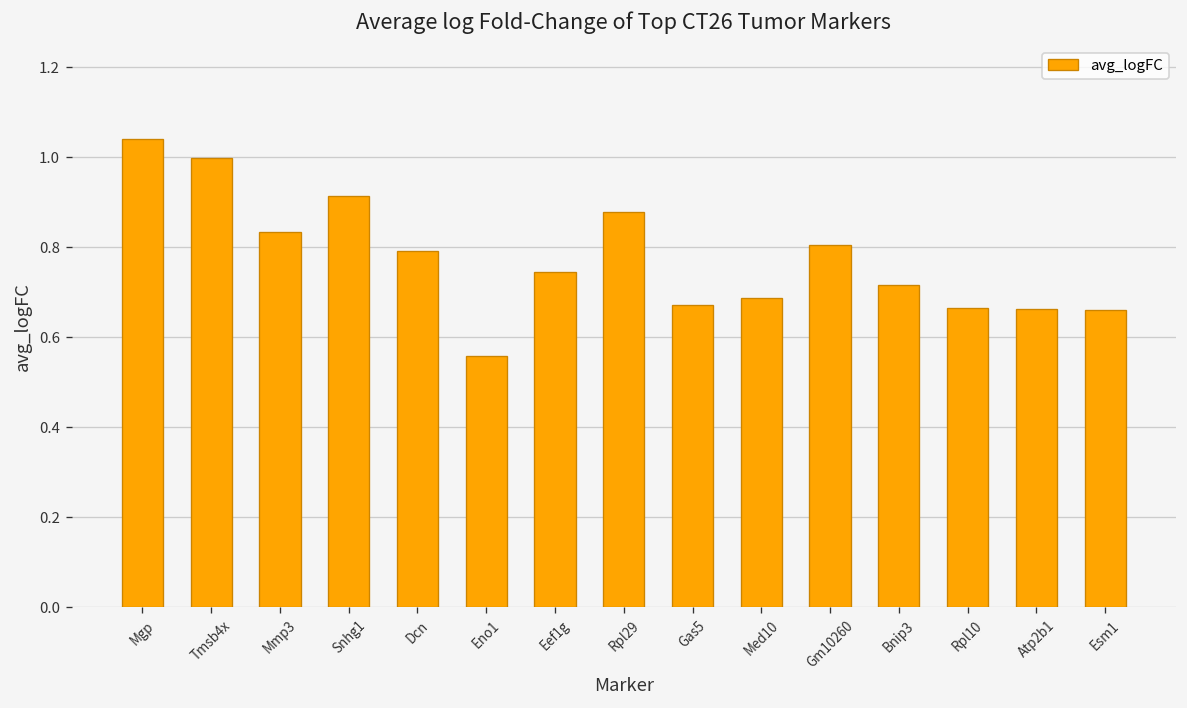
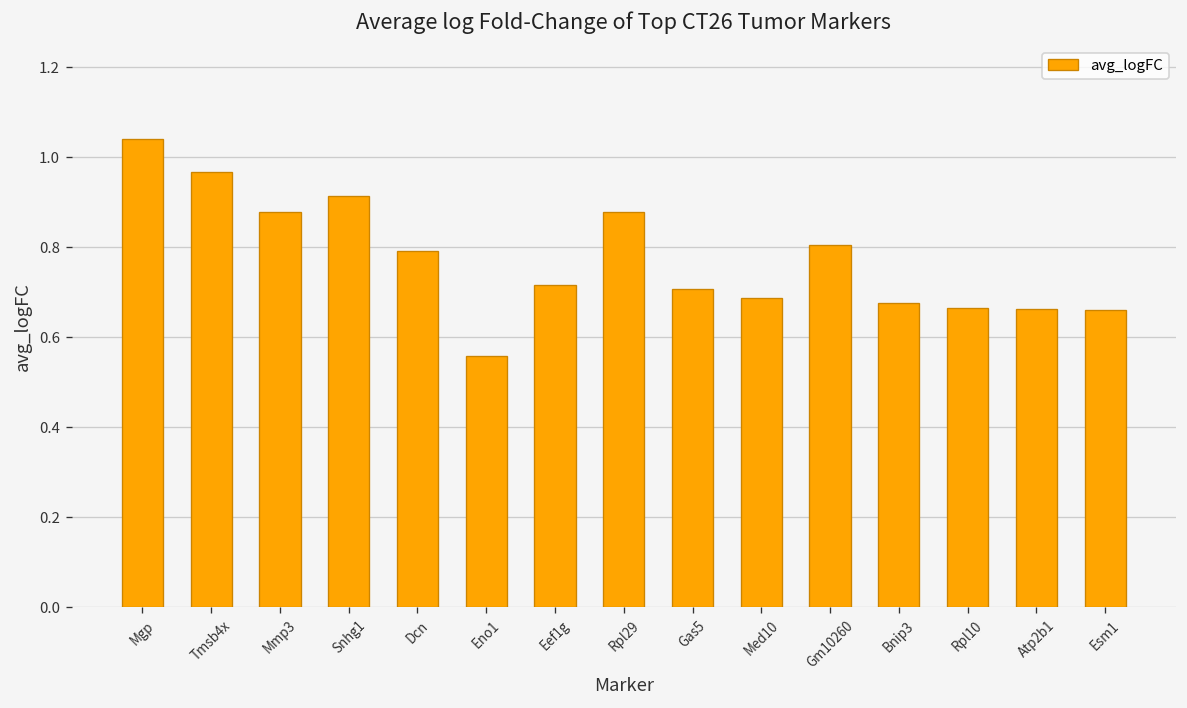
  {
    "Mgp": 1.04,
-   "Tmsb4x": 1.00,
-   "Mmp3": 0.83,
+   "Tmsb4x": 0.97,
+   "Mmp3": 0.88,
    "Snhg1": 0.91,
    "Dcn": 0.79,
    "Eno1": 0.56,
-   "Eef1g": 0.74,
+   "Eef1g": 0.72,
    "Rpl29": 0.88,
-   "Gas5": 0.67,
+   "Gas5": 0.71,
    "Med10": 0.69,
    "Gm10260": 0.80,
-   "Bnip3": 0.72,
+   "Bnip3": 0.68,
    "Rpl10": 0.67,
    "Atp2b1": 0.66,
    "Esm1": 0.66
  }
